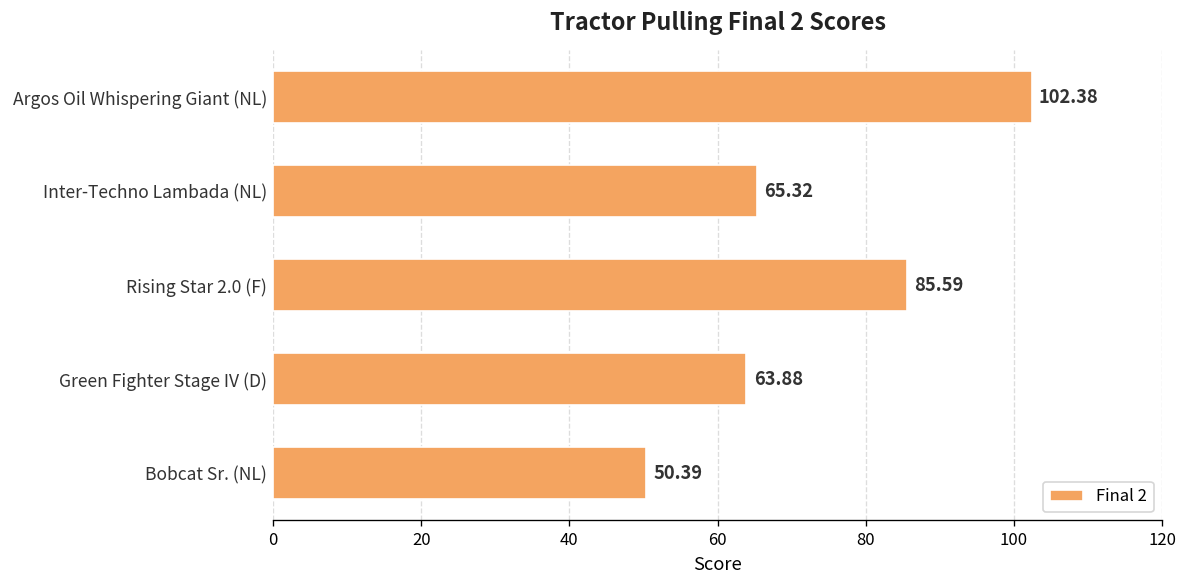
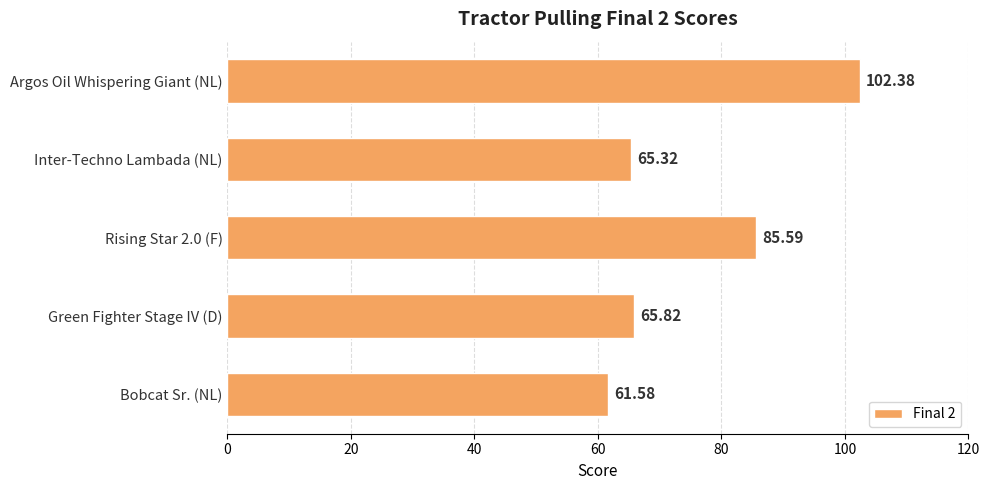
  {
    "Argos Oil Whispering Giant (NL)": 102.38,
    "Inter-Techno Lambada (NL)": 65.32,
    "Rising Star 2.0 (F)": 85.59,
-   "Green Fighter Stage IV (D)": 63.88,
-   "Bobcat Sr. (NL)": 50.39
+   "Green Fighter Stage IV (D)": 65.82,
+   "Bobcat Sr. (NL)": 61.58
  }
